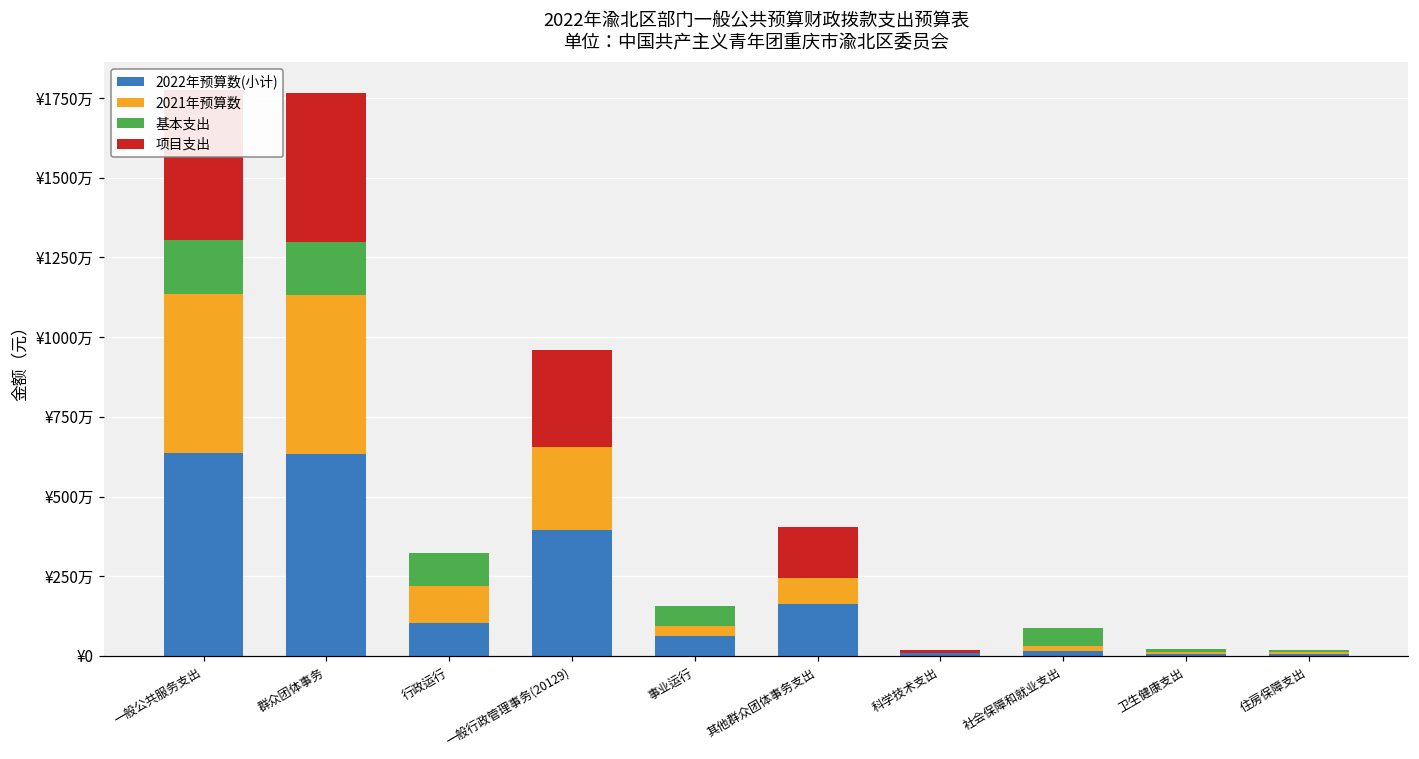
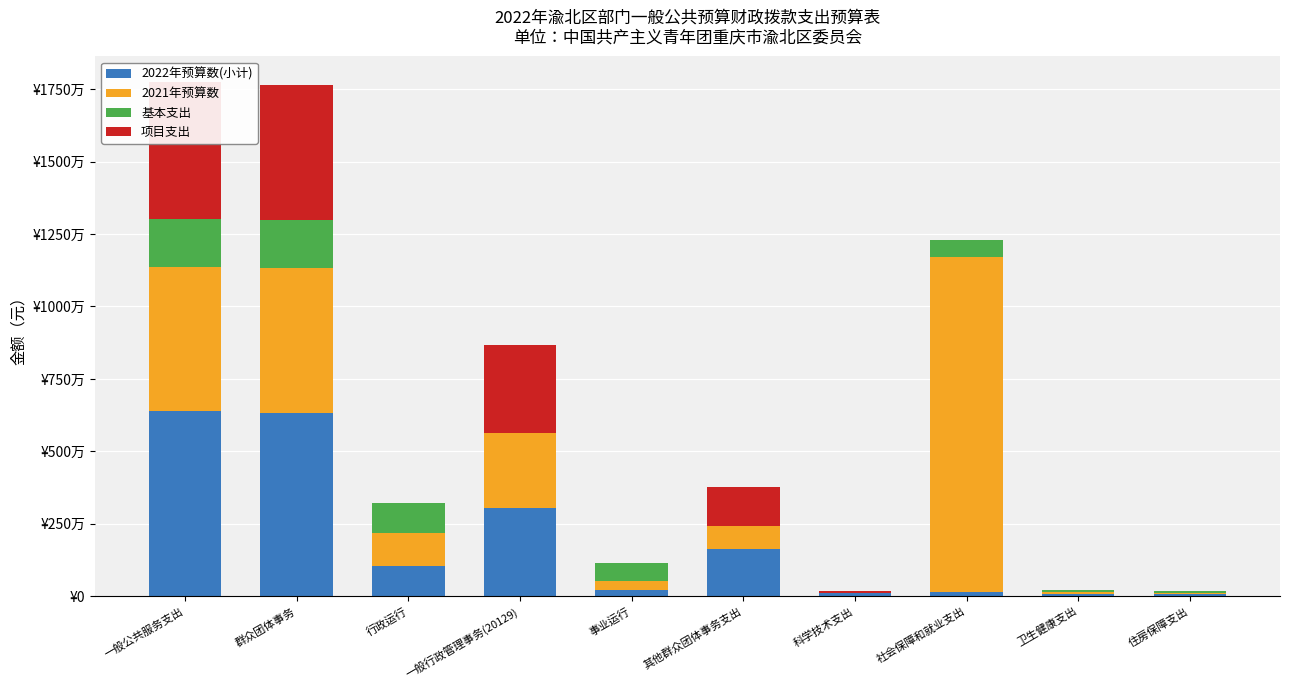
  {
    "2022年预算数(小计)": {
      "一般公共服务支出": "¥640万",
      "群众团体事务": "¥630万",
      "行政运行": "¥100万",
-     "一般行政管理事务(20129)": "¥400万",
-     "事业运行": "¥60万",
+     "一般行政管理事务(20129)": "¥300万",
+     "事业运行": "¥20万",
      "其他群众团体事务支出": "¥160万",
      "科学技术支出": "¥10万",
      "社会保障和就业支出": "¥10万"
    },
    "2021年预算数": {
      "一般公共服务支出": "¥500万",
      "群众团体事务": "¥500万",
      "行政运行": "¥110万",
      "一般行政管理事务(20129)": "¥260万",
      "事业运行": "¥30万",
      "其他群众团体事务支出": "¥80万",
      "科学技术支出": "¥0万",
-     "社会保障和就业支出": "¥20万"
+     "社会保障和就业支出": "¥1160万"
    },
    "基本支出": {
      "一般公共服务支出": "¥170万",
      "群众团体事务": "¥170万",
      "行政运行": "¥100万",
      "一般行政管理事务(20129)": "¥0万",
      "事业运行": "¥60万",
      "其他群众团体事务支出": "¥0万",
      "科学技术支出": "¥0万",
      "社会保障和就业支出": "¥60万"
    },
    "项目支出": {
      "群众团体事务": "¥470万",
      "行政运行": "¥0万",
      "一般行政管理事务(20129)": "¥300万",
      "事业运行": "¥0万",
-     "其他群众团体事务支出": "¥160万",
+     "其他群众团体事务支出": "¥130万",
      "科学技术支出": "¥10万",
      "社会保障和就业支出": "¥0万",
      "卫生健康支出": "¥0万",
      "住房保障支出": "¥0万"
    }
  }
